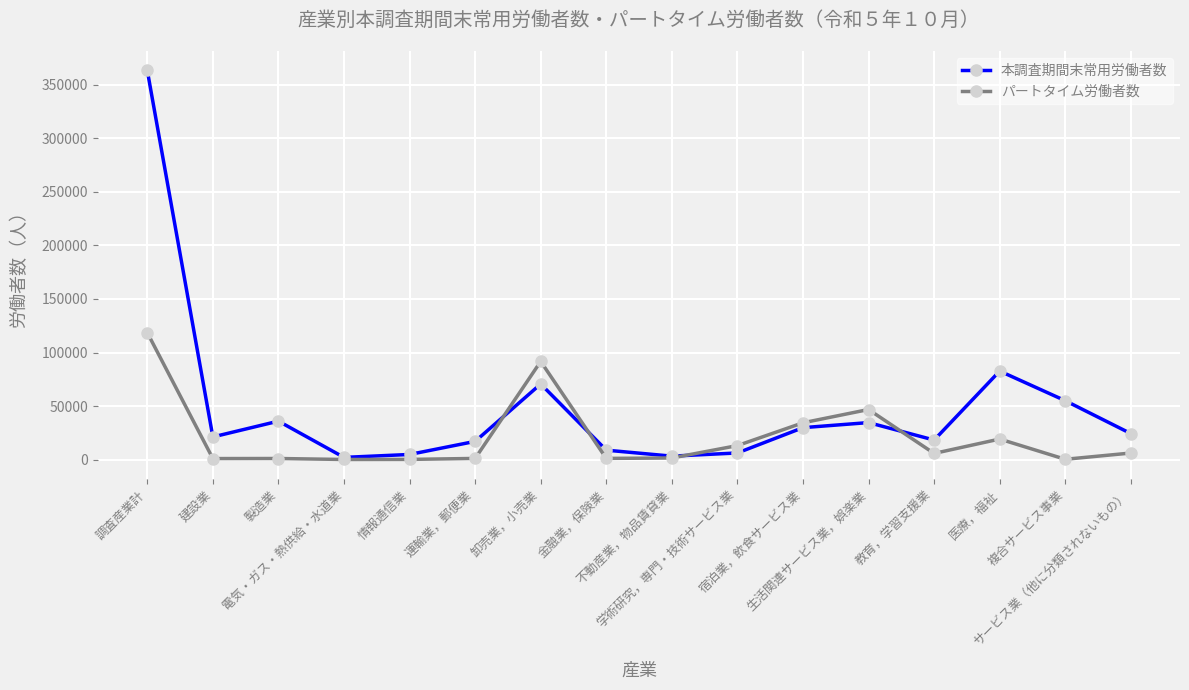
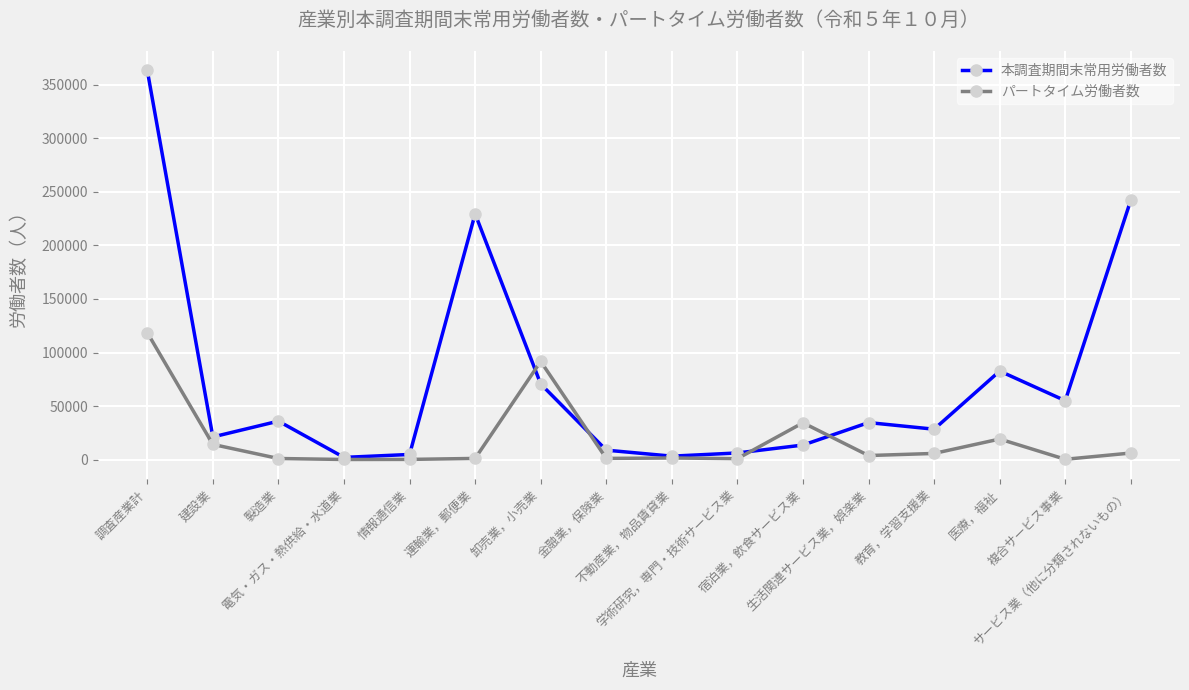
  {
    "本調査期間末常用労働者数": {
      "調査産業計": 363000,
      "建設業": 21000,
      "製造業": 36000,
      "情報通信業": 5000,
-     "運輸業，郵便業": 17000,
+     "運輸業，郵便業": 229000,
      "卸売業，小売業": 71000,
      "金融業，保険業": 9000,
      "学術研究，専門・技術サービス業": 6000,
-     "宿泊業，飲食サービス業": 30000,
+     "宿泊業，飲食サービス業": 14000,
      "生活関連サービス業，娯楽業": 35000,
-     "教育，学習支援業": 18000,
+     "教育，学習支援業": 28000,
      "医療，福祉": 83000,
      "複合サービス事業": 55000,
-     "サービス業（他に分類されないもの）": 24000
+     "サービス業（他に分類されないもの）": 242000
    },
    "パートタイム労働者数": {
      "調査産業計": 119000,
-     "建設業": 1000,
+     "建設業": 14000,
      "製造業": 1000,
      "情報通信業": 0,
      "運輸業，郵便業": 1000,
      "卸売業，小売業": 92000,
      "金融業，保険業": 1000,
-     "学術研究，専門・技術サービス業": 13000,
+     "学術研究，専門・技術サービス業": 1000,
      "宿泊業，飲食サービス業": 34000,
-     "生活関連サービス業，娯楽業": 47000,
+     "生活関連サービス業，娯楽業": 4000,
      "教育，学習支援業": 6000,
      "医療，福祉": 19000,
      "複合サービス事業": 0,
      "サービス業（他に分類されないもの）": 6000
    }
  }
